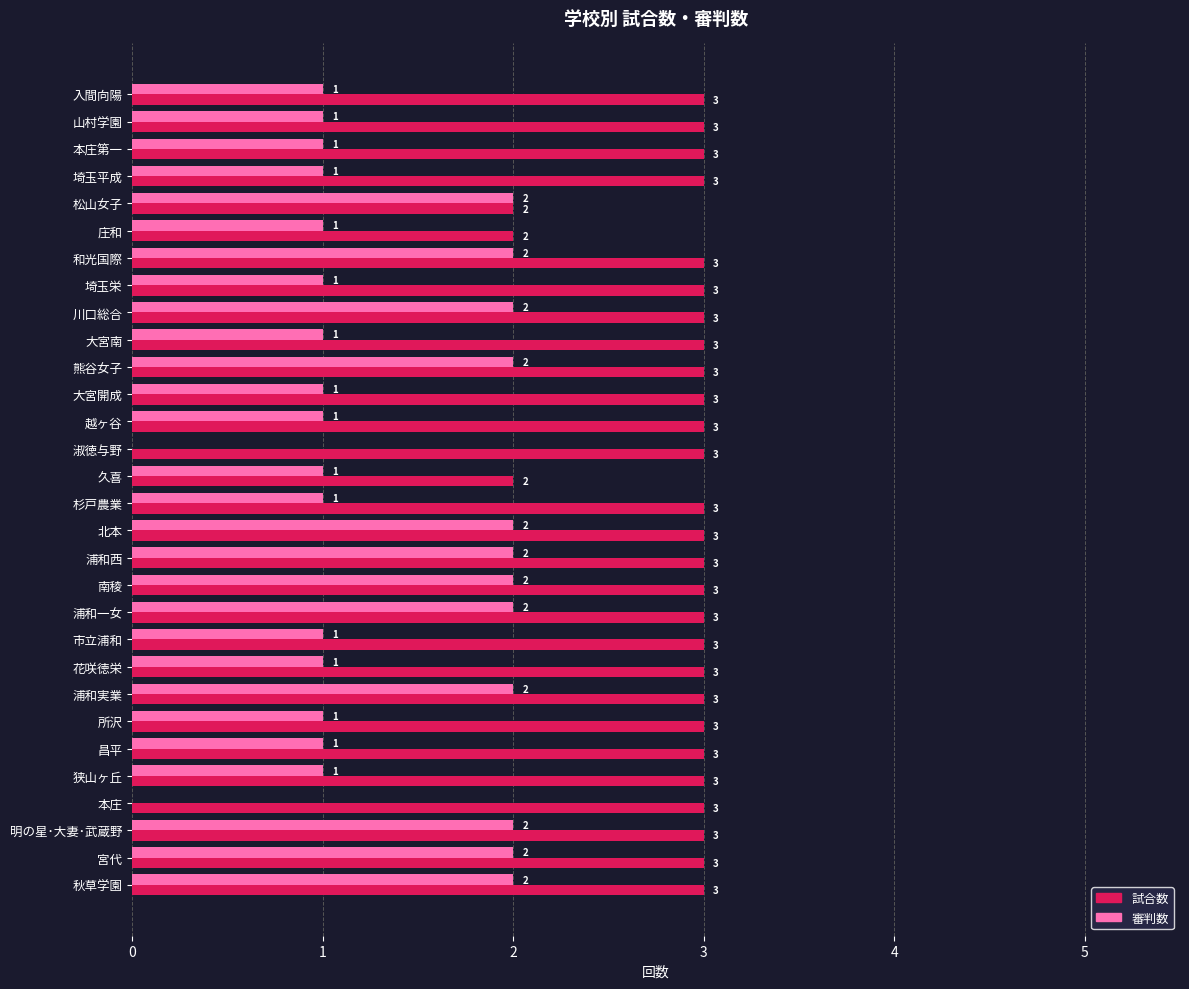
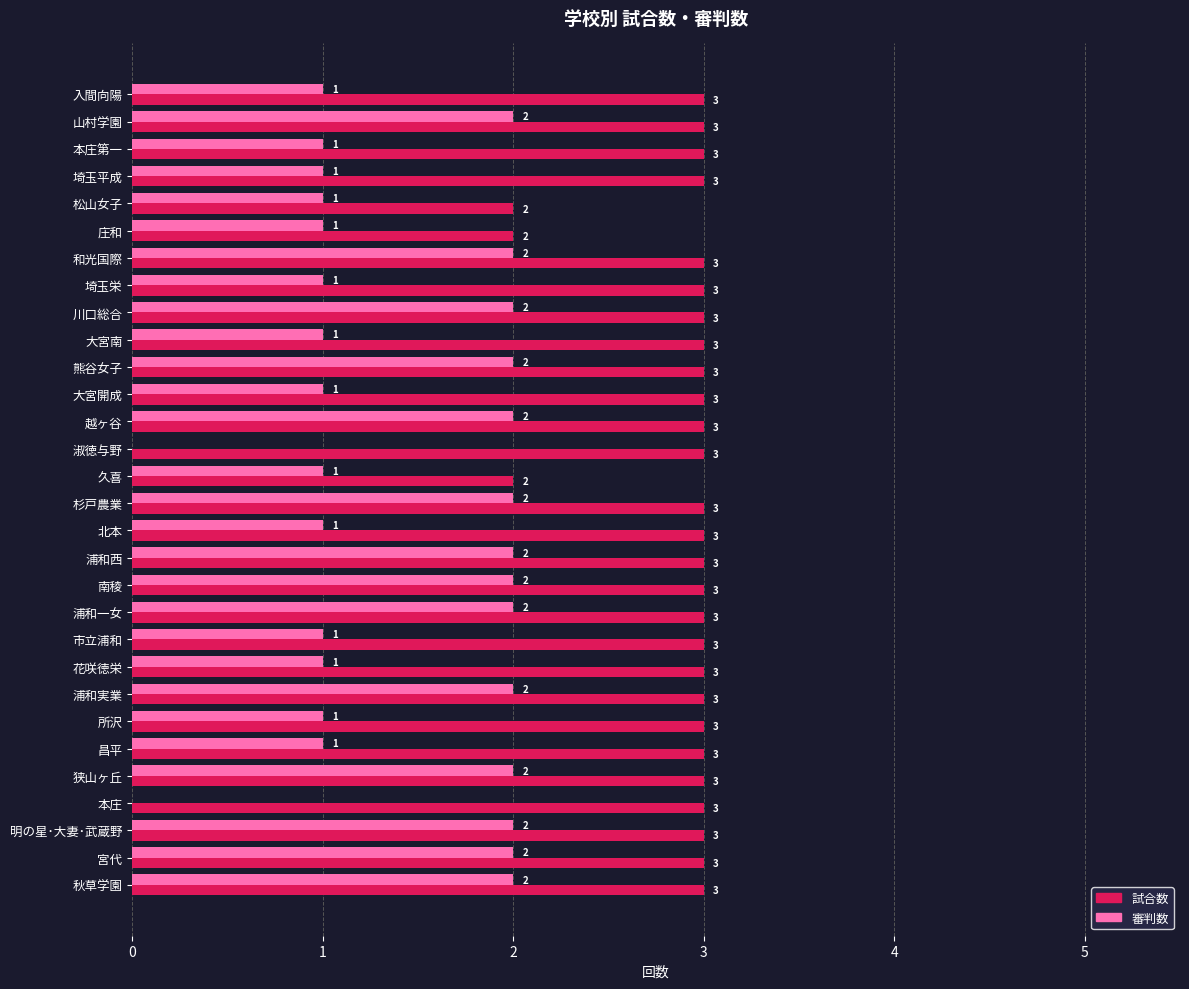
  {
    "試合数": {
      "入間向陽": 3,
      "山村学園": 3,
      "本庄第一": 3,
      "埼玉平成": 3,
      "松山女子": 2,
      "庄和": 2,
      "和光国際": 3,
      "埼玉栄": 3,
      "川口総合": 3,
      "大宮南": 3,
      "熊谷女子": 3,
      "大宮開成": 3,
      "越ヶ谷": 3,
      "淑徳与野": 3,
      "久喜": 2,
      "杉戸農業": 3,
      "北本": 3,
      "浦和西": 3,
      "南稜": 3,
      "浦和一女": 3,
      "市立浦和": 3,
      "花咲徳栄": 3,
      "浦和実業": 3,
      "所沢": 3,
      "昌平": 3,
      "狭山ヶ丘": 3,
      "本庄": 3,
      "明の星･大妻･武蔵野": 3,
      "宮代": 3,
      "秋草学園": 3
    },
    "審判数": {
      "入間向陽": 1,
-     "山村学園": 1,
+     "山村学園": 2,
      "本庄第一": 1,
      "埼玉平成": 1,
-     "松山女子": 2,
+     "松山女子": 1,
      "庄和": 1,
      "和光国際": 2,
      "埼玉栄": 1,
      "川口総合": 2,
      "大宮南": 1,
      "熊谷女子": 2,
      "大宮開成": 1,
-     "越ヶ谷": 1,
+     "越ヶ谷": 2,
      "久喜": 1,
-     "杉戸農業": 1,
-     "北本": 2,
+     "杉戸農業": 2,
+     "北本": 1,
      "浦和西": 2,
      "南稜": 2,
      "浦和一女": 2,
      "市立浦和": 1,
      "花咲徳栄": 1,
      "浦和実業": 2,
      "所沢": 1,
      "昌平": 1,
-     "狭山ヶ丘": 1,
+     "狭山ヶ丘": 2,
      "明の星･大妻･武蔵野": 2,
      "宮代": 2,
      "秋草学園": 2
    }
  }
